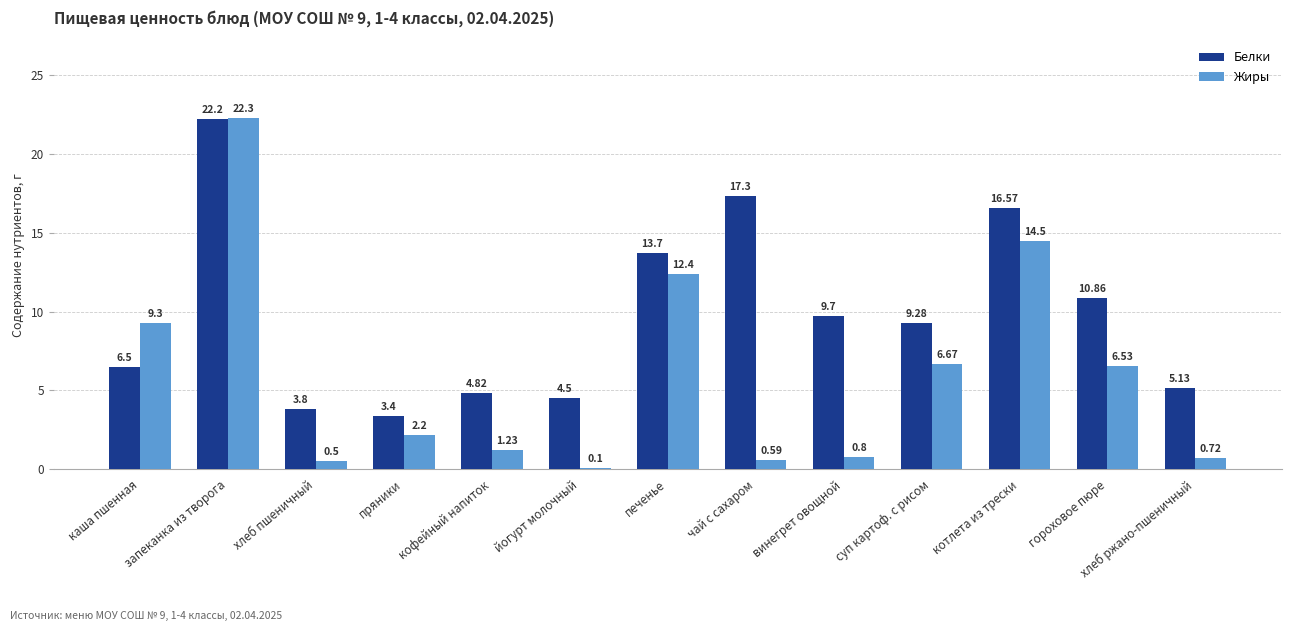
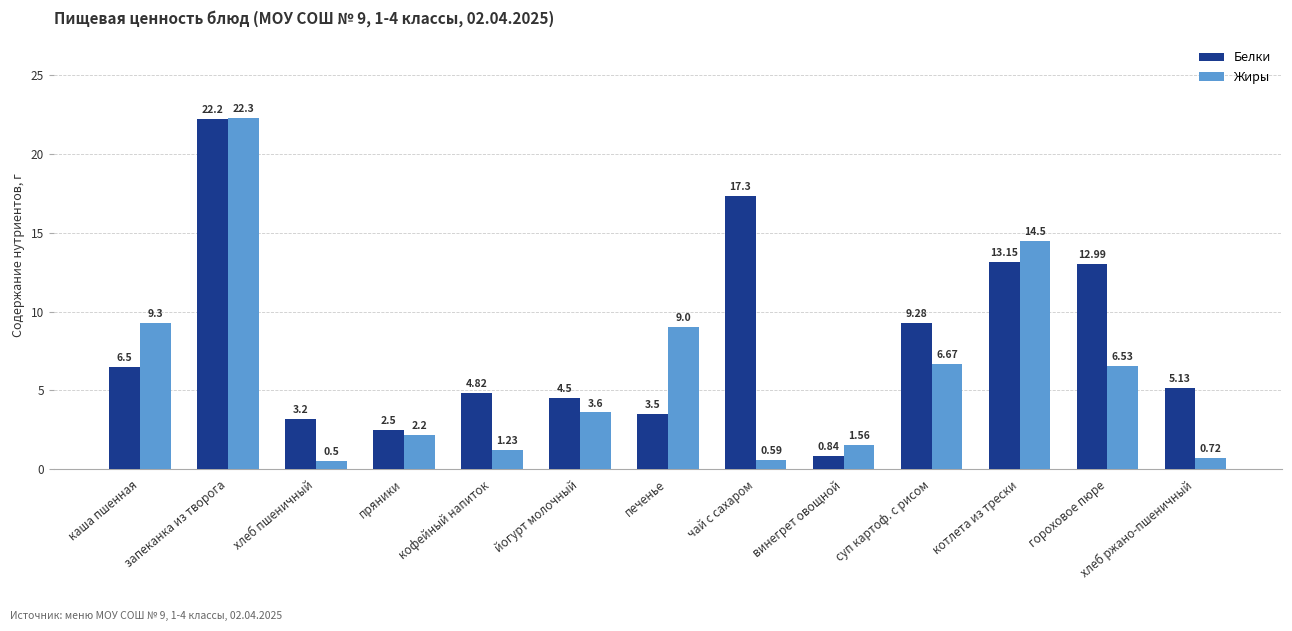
  {
    "Белки": {
      "каша пшенная": 6.5,
      "запеканка из творога": 22.2,
-     "хлеб пшеничный": 3.8,
-     "пряники": 3.4,
+     "хлеб пшеничный": 3.2,
+     "пряники": 2.5,
      "кофейный напиток": 4.82,
      "йогурт молочный": 4.5,
-     "печенье": 13.7,
+     "печенье": 3.5,
      "чай с сахаром": 17.3,
-     "винегрет овощной": 9.7,
+     "винегрет овощной": 0.84,
      "суп картоф. с рисом": 9.28,
-     "котлета из трески": 16.57,
-     "гороховое пюре": 10.86,
+     "котлета из трески": 13.15,
+     "гороховое пюре": 12.99,
      "хлеб ржано-пшеничный": 5.13
    },
    "Жиры": {
      "каша пшенная": 9.3,
      "запеканка из творога": 22.3,
      "хлеб пшеничный": 0.5,
      "пряники": 2.2,
      "кофейный напиток": 1.23,
-     "йогурт молочный": 0.1,
-     "печенье": 12.4,
+     "йогурт молочный": 3.6,
+     "печенье": 9.0,
      "чай с сахаром": 0.59,
-     "винегрет овощной": 0.8,
+     "винегрет овощной": 1.56,
      "суп картоф. с рисом": 6.67,
      "котлета из трески": 14.5,
      "гороховое пюре": 6.53,
      "хлеб ржано-пшеничный": 0.72
    }
  }
